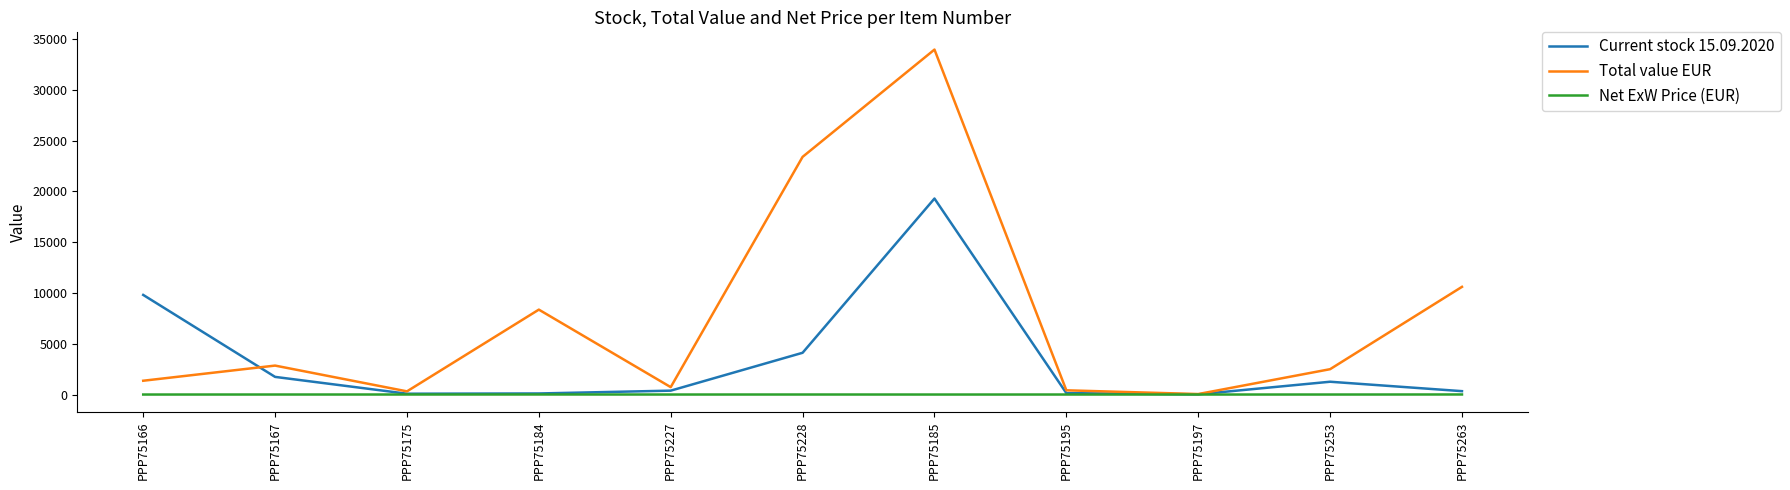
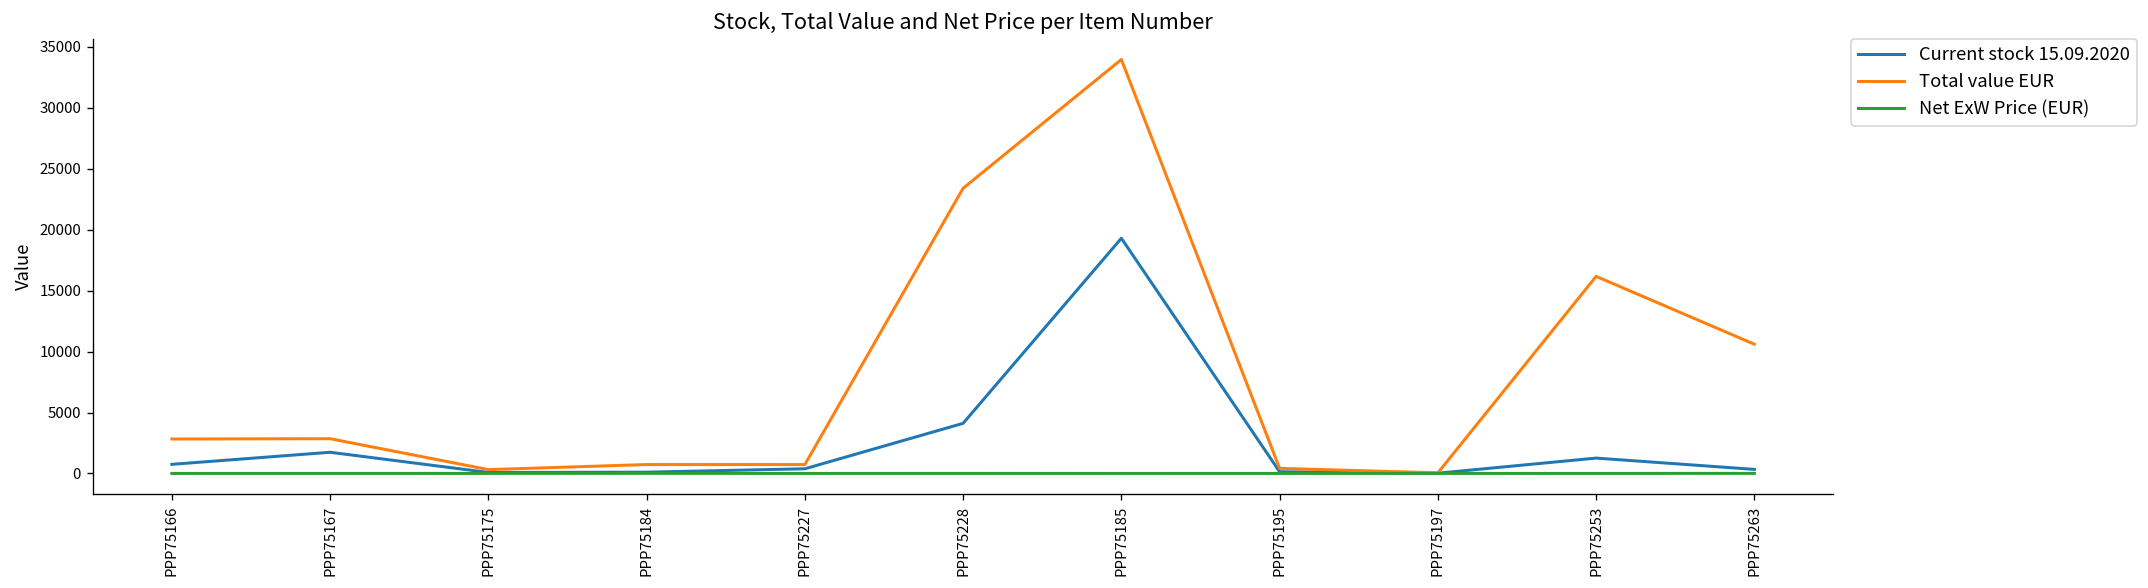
  {
    "Current stock 15.09.2020": {
-     "PPP75166": 9800,
+     "PPP75166": 700,
      "PPP75167": 1700,
      "PPP75227": 400,
      "PPP75228": 4100,
      "PPP75185": 19300,
      "PPP75253": 1300,
      "PPP75263": 300
    },
    "Total value EUR": {
-     "PPP75166": 1400,
+     "PPP75166": 2800,
      "PPP75167": 2900,
-     "PPP75184": 8400,
+     "PPP75184": 700,
      "PPP75227": 700,
      "PPP75228": 23400,
      "PPP75185": 34000,
      "PPP75195": 400,
-     "PPP75253": 2500,
+     "PPP75253": 16200,
      "PPP75263": 10600
    },
    "Net ExW Price (EUR)": {
      "PPP75166": 0,
      "PPP75167": 0,
      "PPP75227": 0,
      "PPP75228": 0,
      "PPP75185": 0,
      "PPP75253": 0,
      "PPP75263": 0
    }
  }
